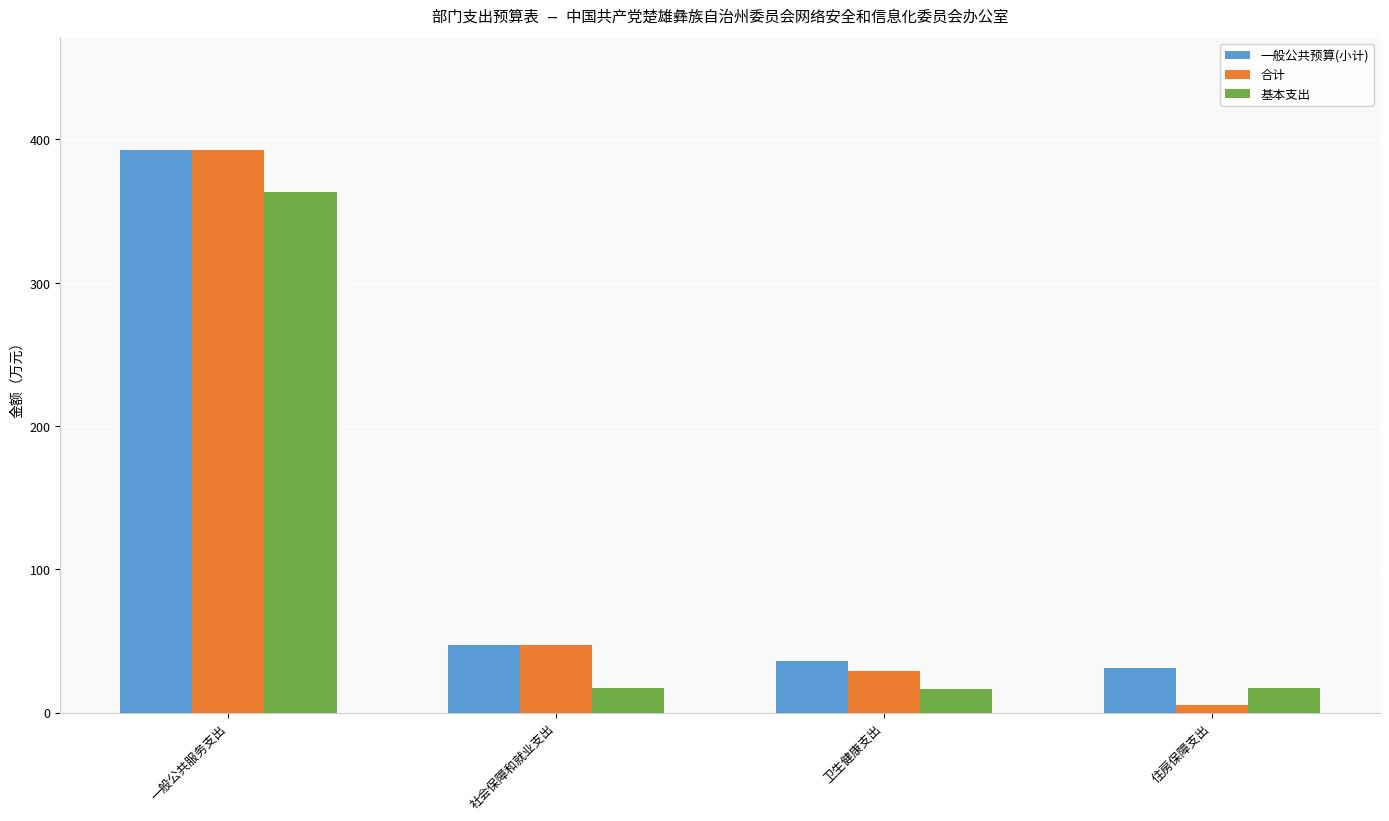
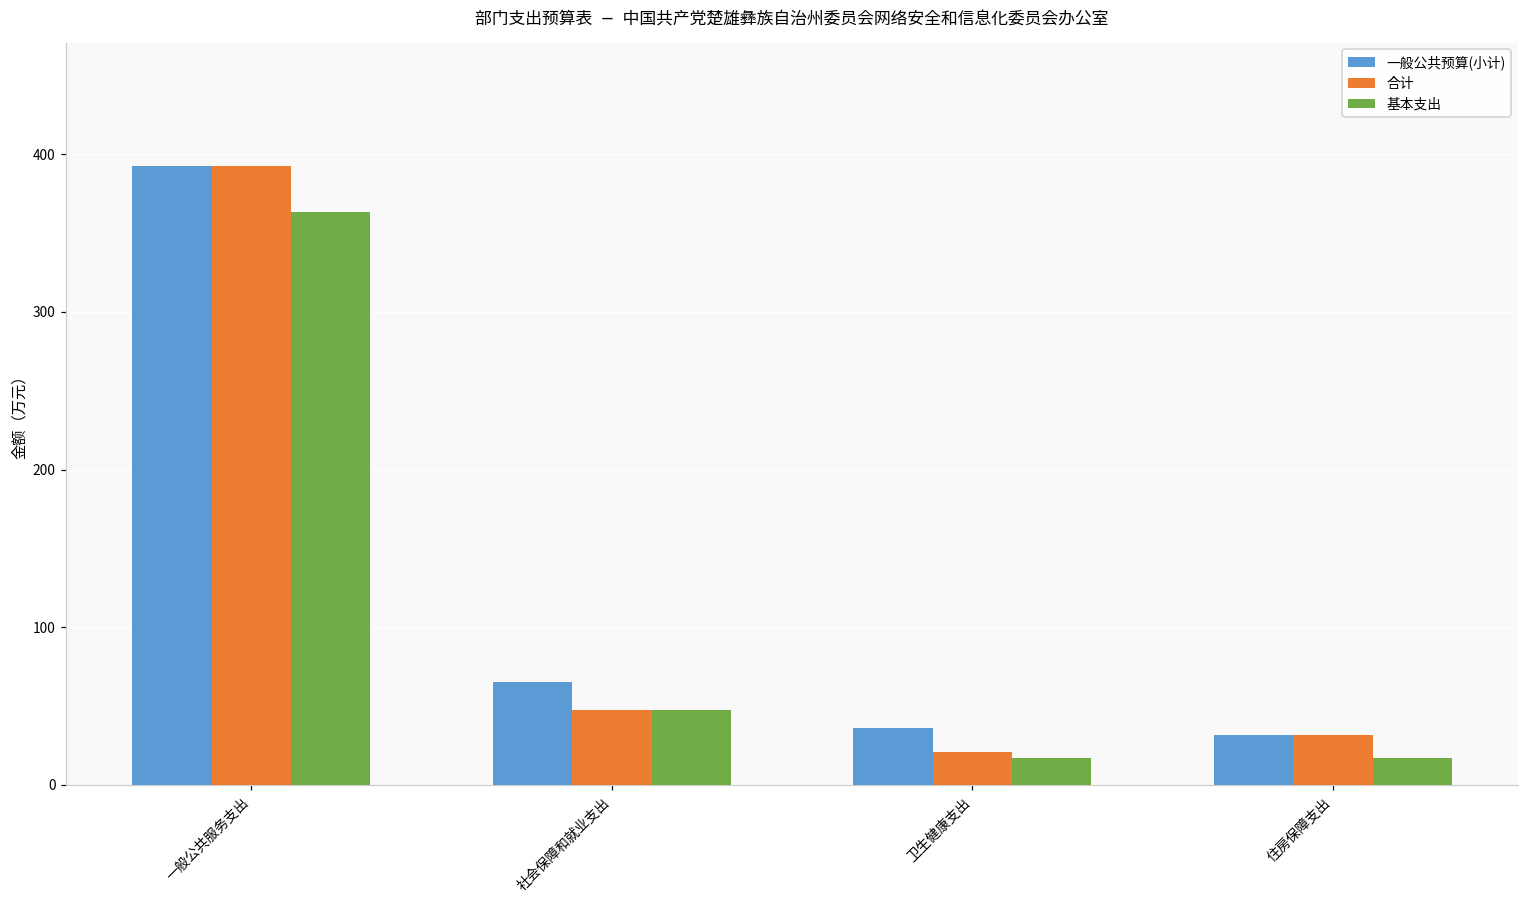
  {
    "一般公共预算(小计)": {
      "一般公共服务支出": 392,
-     "社会保障和就业支出": 47,
+     "社会保障和就业支出": 65,
      "卫生健康支出": 36,
      "住房保障支出": 31
    },
    "合计": {
      "一般公共服务支出": 392,
      "社会保障和就业支出": 47,
-     "卫生健康支出": 29,
-     "住房保障支出": 5
+     "卫生健康支出": 21,
+     "住房保障支出": 31
    },
    "基本支出": {
      "一般公共服务支出": 363,
-     "社会保障和就业支出": 17,
+     "社会保障和就业支出": 47,
      "卫生健康支出": 17,
      "住房保障支出": 17
    }
  }
